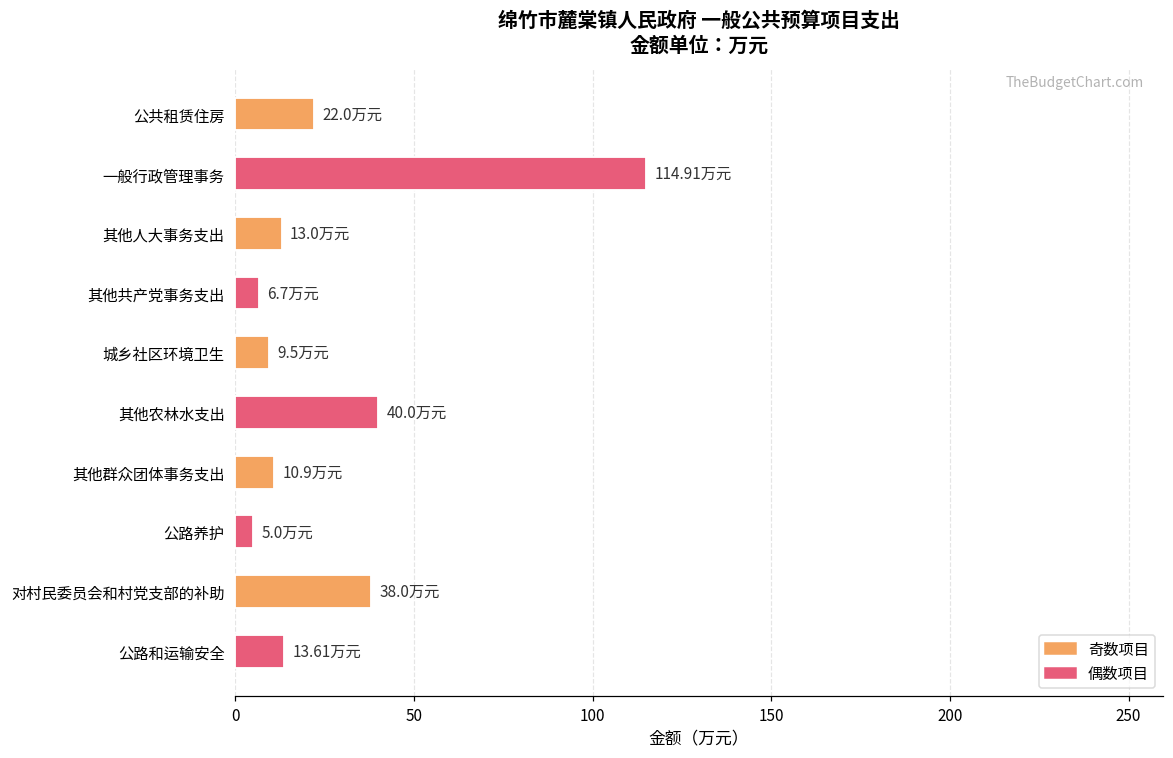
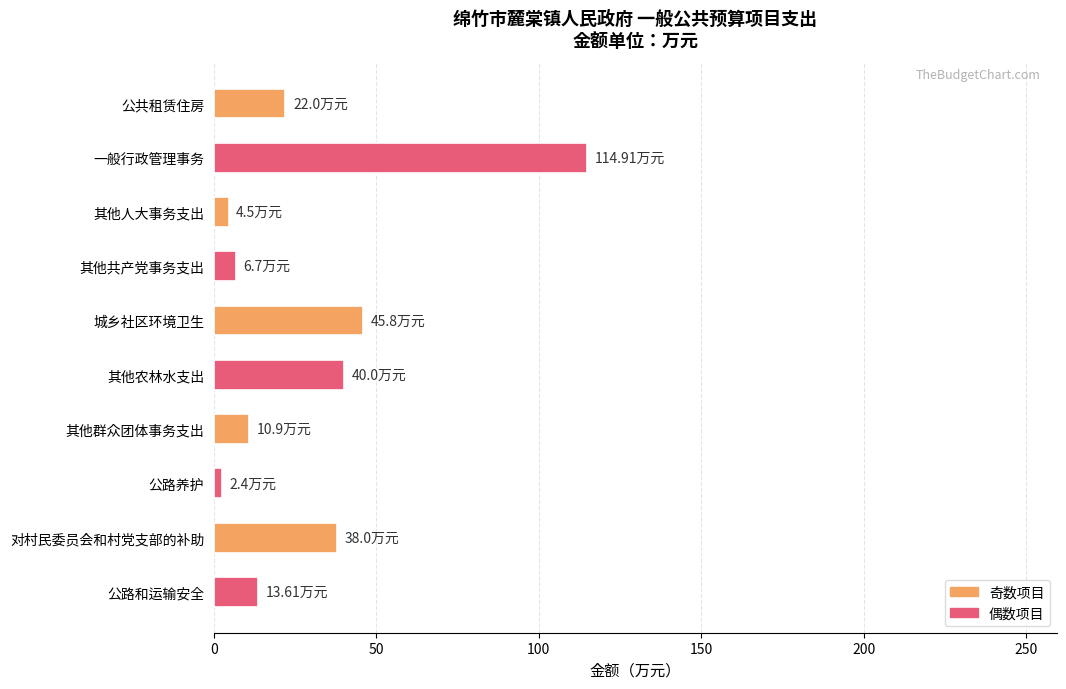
  {
    "公共租赁住房": 22.0,
    "一般行政管理事务": 114.91,
-   "其他人大事务支出": 13.0,
+   "其他人大事务支出": 4.5,
    "其他共产党事务支出": 6.7,
-   "城乡社区环境卫生": 9.5,
+   "城乡社区环境卫生": 45.8,
    "其他农林水支出": 40.0,
    "其他群众团体事务支出": 10.9,
-   "公路养护": 5.0,
+   "公路养护": 2.4,
    "对村民委员会和村党支部的补助": 38.0,
    "公路和运输安全": 13.61
  }
